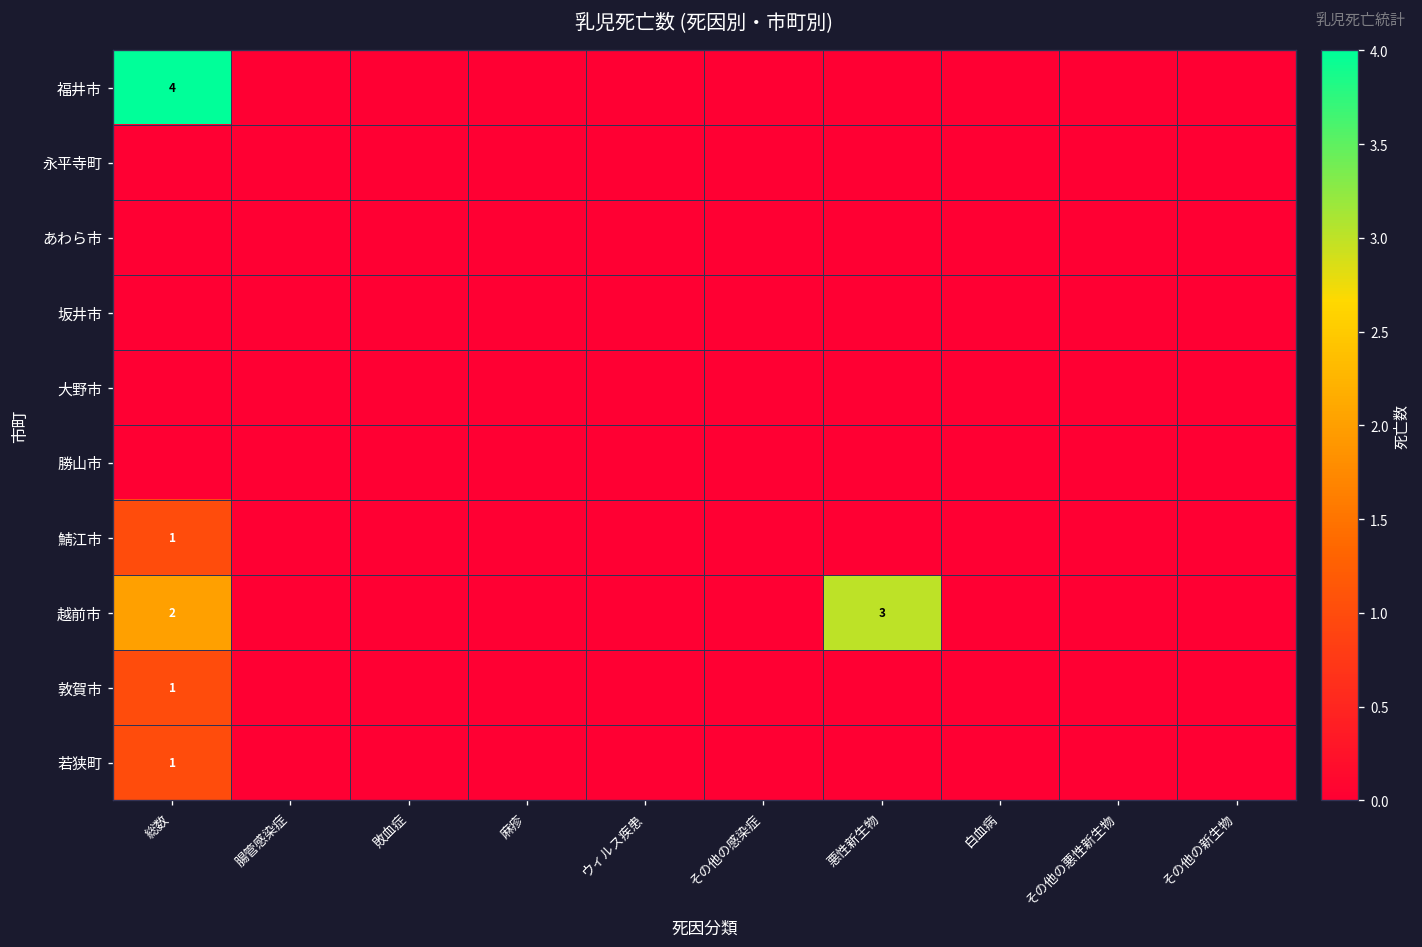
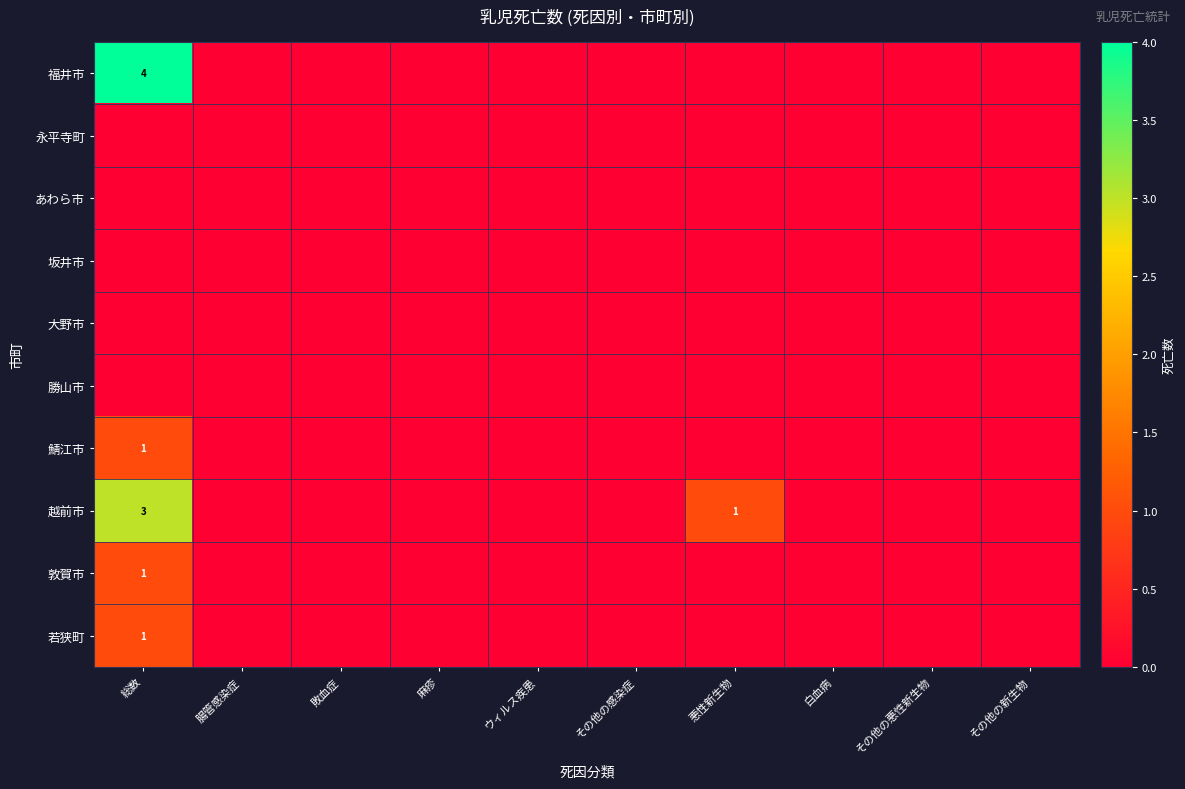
  {
    "福井市": {
      "総数": 4
    },
    "鯖江市": {
      "総数": 1
    },
    "越前市": {
-     "総数": 2,
-     "悪性新生物": 3
+     "総数": 3,
+     "悪性新生物": 1
    },
    "敦賀市": {
      "総数": 1
    },
    "若狭町": {
      "総数": 1
    }
  }
